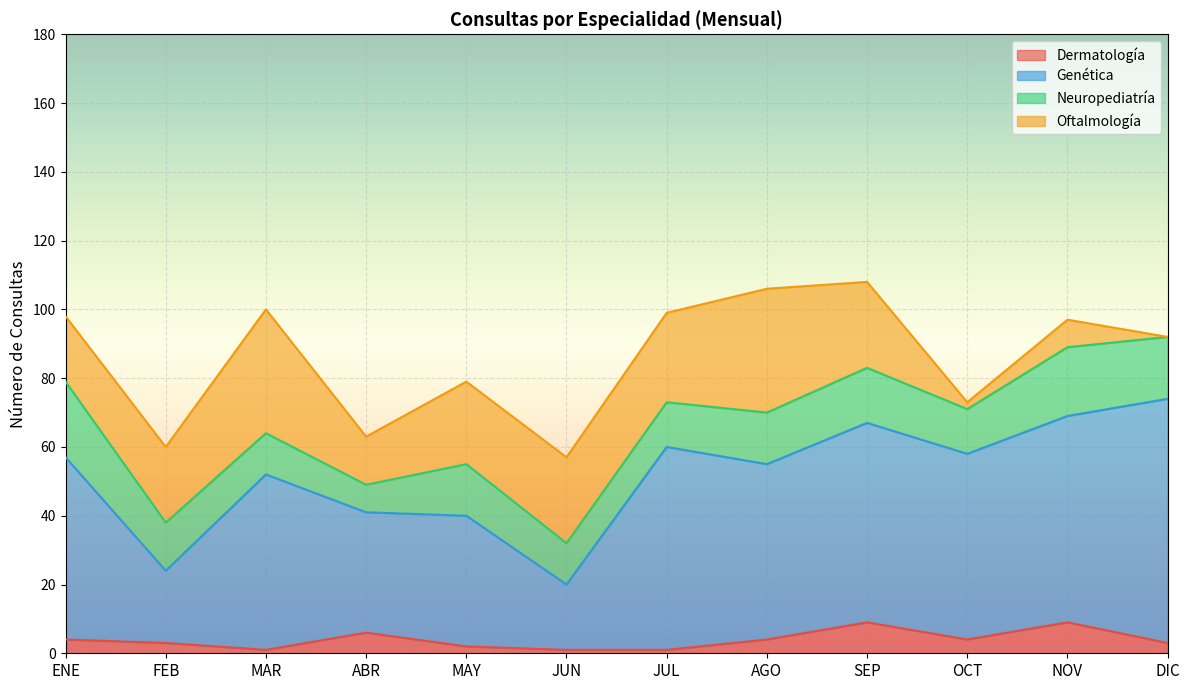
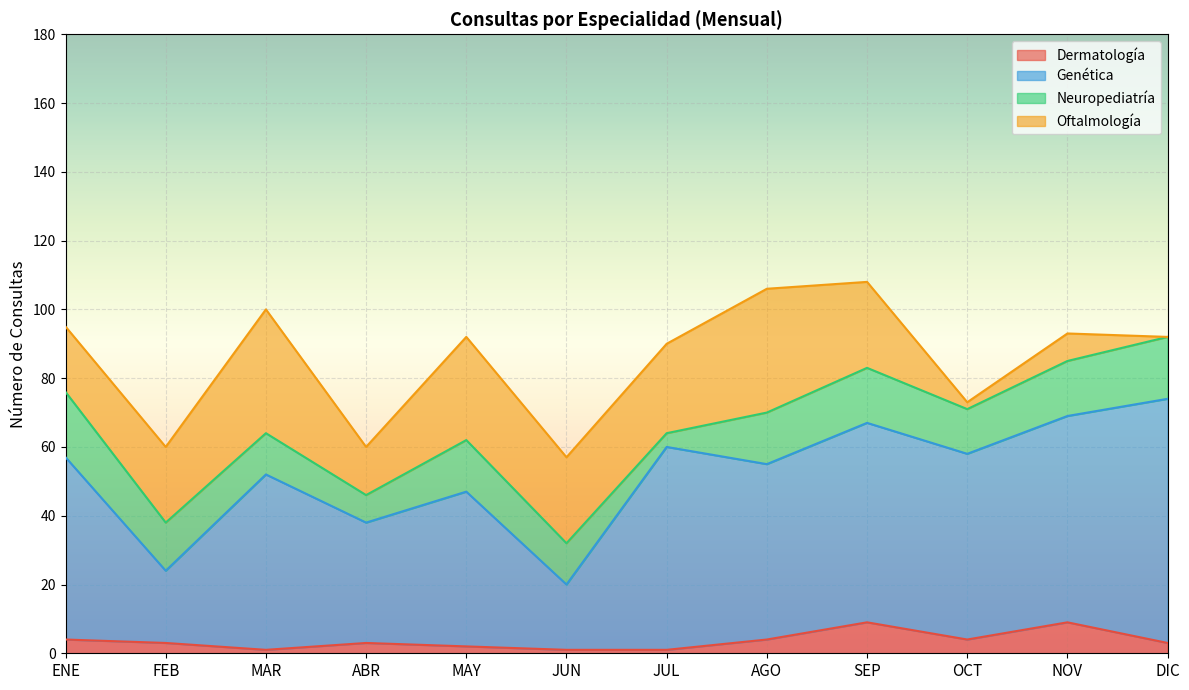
  {
    "Dermatología": {
      "ENE": 4,
      "FEB": 3,
      "MAR": 1,
-     "ABR": 6,
+     "ABR": 3,
      "MAY": 2,
      "JUN": 1,
      "JUL": 1,
      "AGO": 4,
      "SEP": 9,
      "OCT": 4,
      "NOV": 9,
      "DIC": 3
    },
    "Genética": {
      "ENE": 53,
      "FEB": 21,
      "MAR": 51,
      "ABR": 35,
-     "MAY": 38,
+     "MAY": 45,
      "JUN": 19,
      "JUL": 59,
      "AGO": 51,
      "SEP": 58,
      "OCT": 54,
      "NOV": 60,
      "DIC": 71
    },
    "Neuropediatría": {
-     "ENE": 22,
+     "ENE": 19,
      "FEB": 14,
      "MAR": 12,
      "ABR": 8,
      "MAY": 15,
      "JUN": 12,
-     "JUL": 13,
+     "JUL": 4,
      "AGO": 15,
      "SEP": 16,
      "OCT": 13,
-     "NOV": 20
+     "NOV": 16
    },
    "Oftalmología": {
      "ENE": 19,
      "FEB": 22,
      "MAR": 36,
      "ABR": 14,
-     "MAY": 24,
+     "MAY": 30,
      "JUN": 25,
      "JUL": 26,
      "AGO": 36,
      "SEP": 25,
      "OCT": 2,
      "NOV": 8
    }
  }
